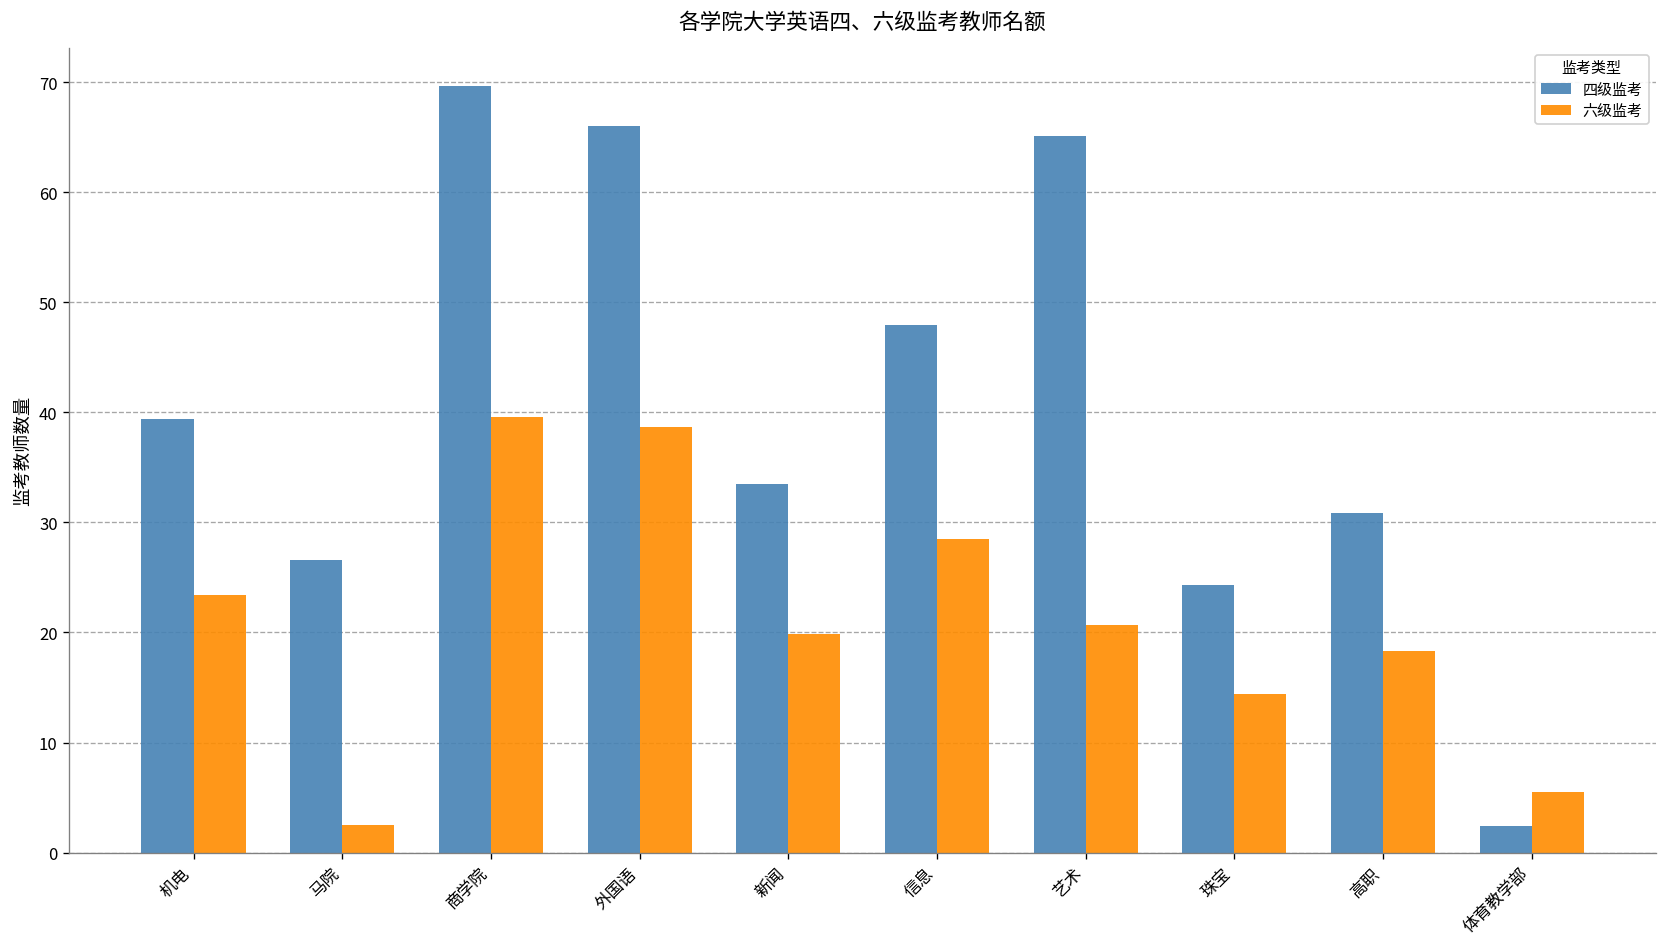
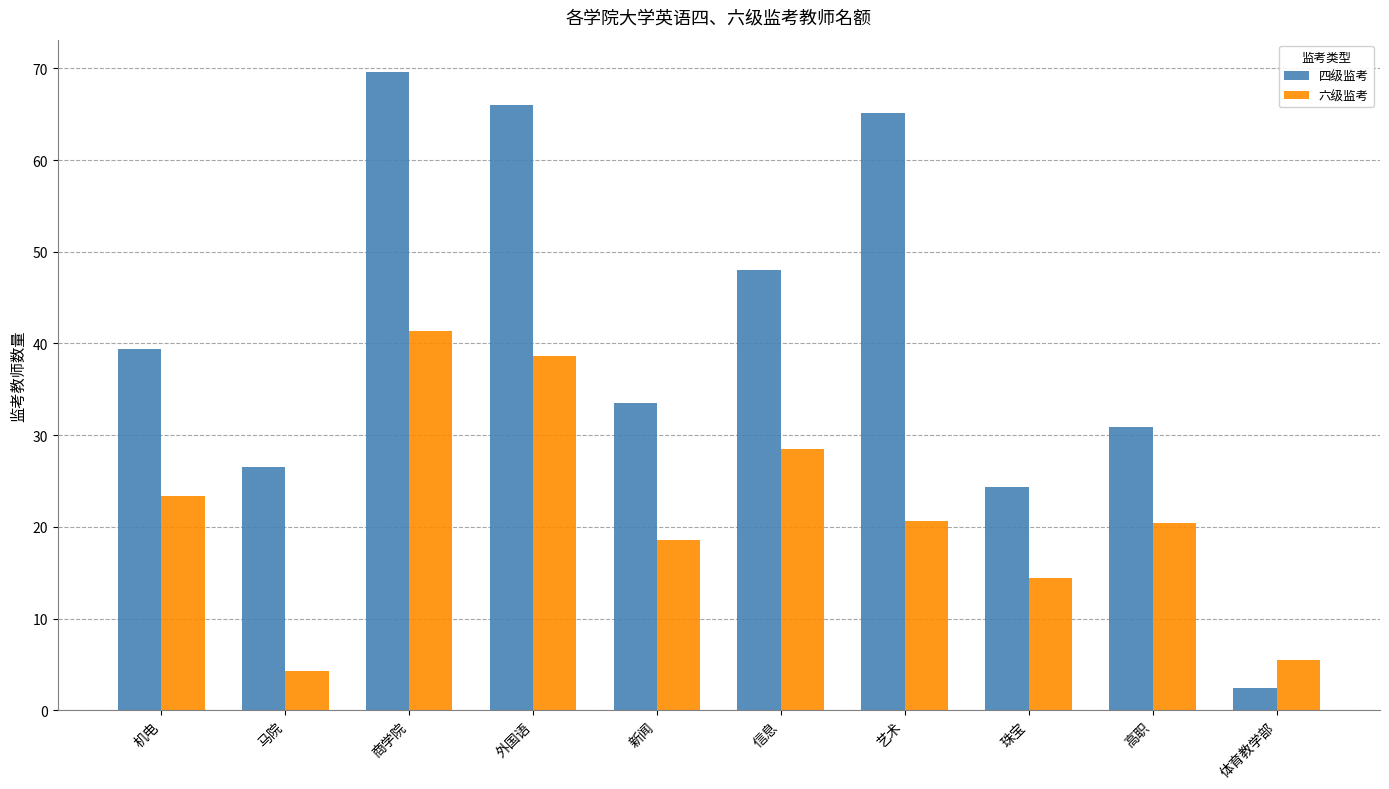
  {
    "四级监考": {
      "机电": 39,
      "马院": 27,
      "商学院": 70,
      "外国语": 66,
      "新闻": 34,
      "信息": 48,
      "艺术": 65,
      "珠宝": 24,
      "高职": 31,
      "体育教学部": 2
    },
    "六级监考": {
      "机电": 23,
-     "马院": 3,
-     "商学院": 40,
+     "马院": 4,
+     "商学院": 41,
      "外国语": 39,
-     "新闻": 20,
+     "新闻": 19,
      "信息": 28,
      "艺术": 21,
      "珠宝": 14,
-     "高职": 18,
+     "高职": 20,
      "体育教学部": 5
    }
  }
